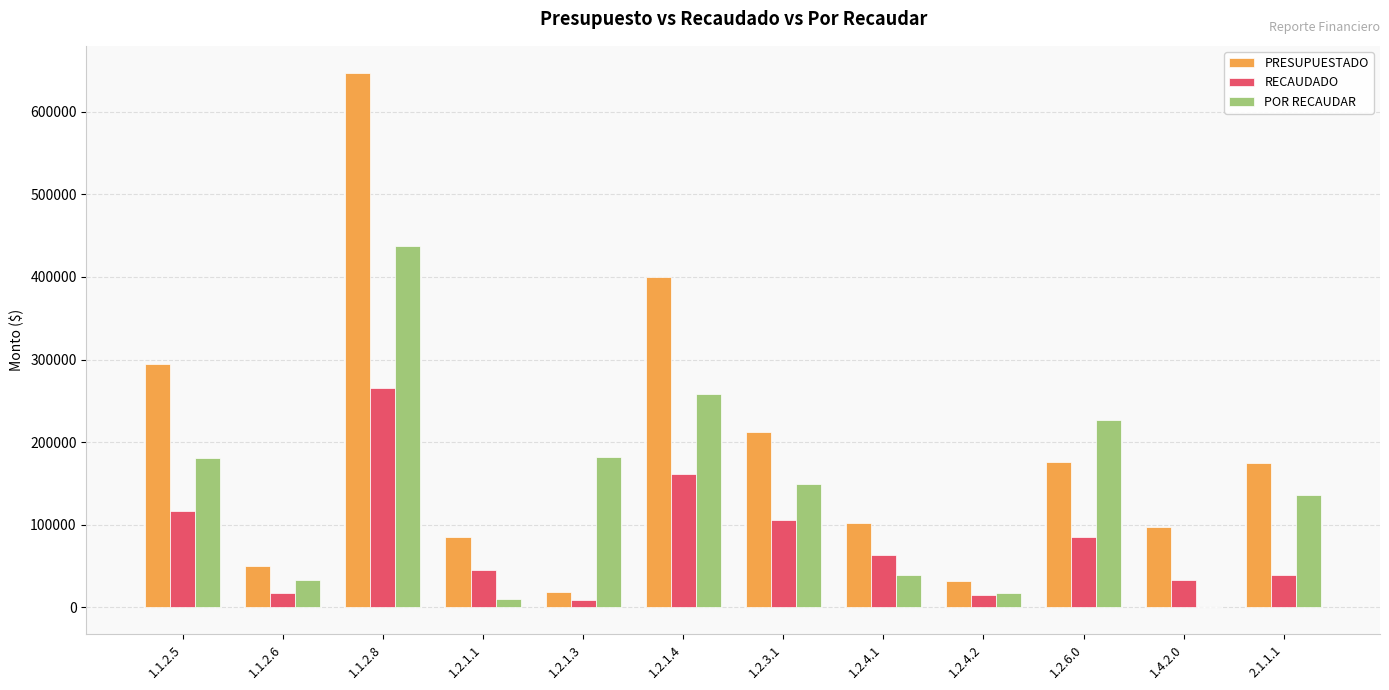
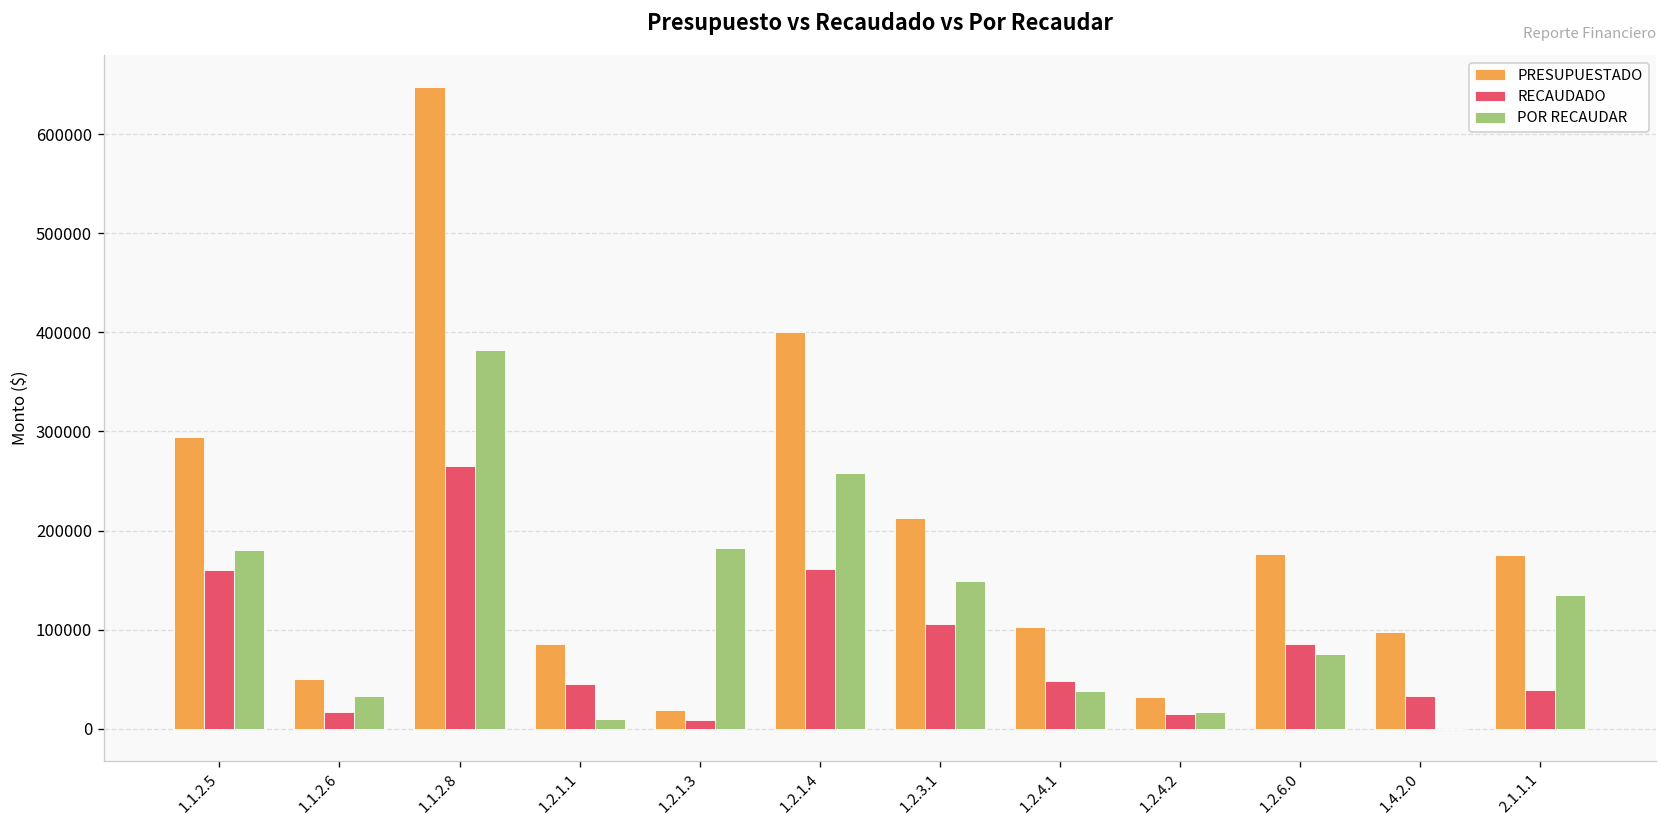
  {
    "PRESUPUESTADO": {
      "1.1.2.5": 290000,
      "1.1.2.6": 50000,
      "1.1.2.8": 650000,
      "1.2.1.1": 90000,
      "1.2.1.3": 20000,
      "1.2.1.4": 400000,
      "1.2.3.1": 210000,
      "1.2.4.1": 100000,
      "1.2.4.2": 30000,
      "1.2.6.0": 180000,
      "1.4.2.0": 100000,
      "2.1.1.1": 180000
    },
    "RECAUDADO": {
-     "1.1.2.5": 120000,
+     "1.1.2.5": 160000,
      "1.1.2.6": 20000,
      "1.1.2.8": 270000,
      "1.2.1.1": 50000,
      "1.2.1.3": 10000,
      "1.2.1.4": 160000,
      "1.2.3.1": 110000,
-     "1.2.4.1": 60000,
+     "1.2.4.1": 50000,
      "1.2.4.2": 20000,
      "1.2.6.0": 90000,
      "1.4.2.0": 30000,
      "2.1.1.1": 40000
    },
    "POR RECAUDAR": {
      "1.1.2.5": 180000,
      "1.1.2.6": 30000,
-     "1.1.2.8": 440000,
+     "1.1.2.8": 380000,
      "1.2.1.1": 10000,
      "1.2.1.3": 180000,
      "1.2.1.4": 260000,
      "1.2.3.1": 150000,
      "1.2.4.1": 40000,
      "1.2.4.2": 20000,
-     "1.2.6.0": 230000,
+     "1.2.6.0": 80000,
      "2.1.1.1": 140000
    }
  }
